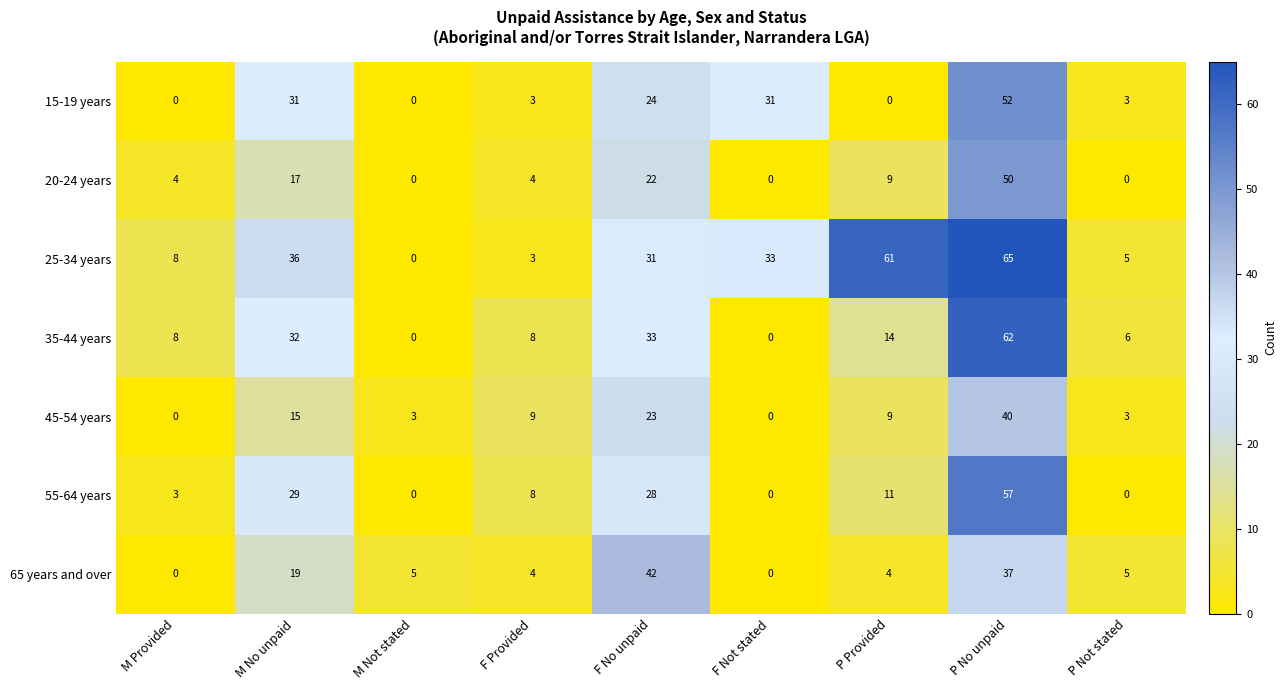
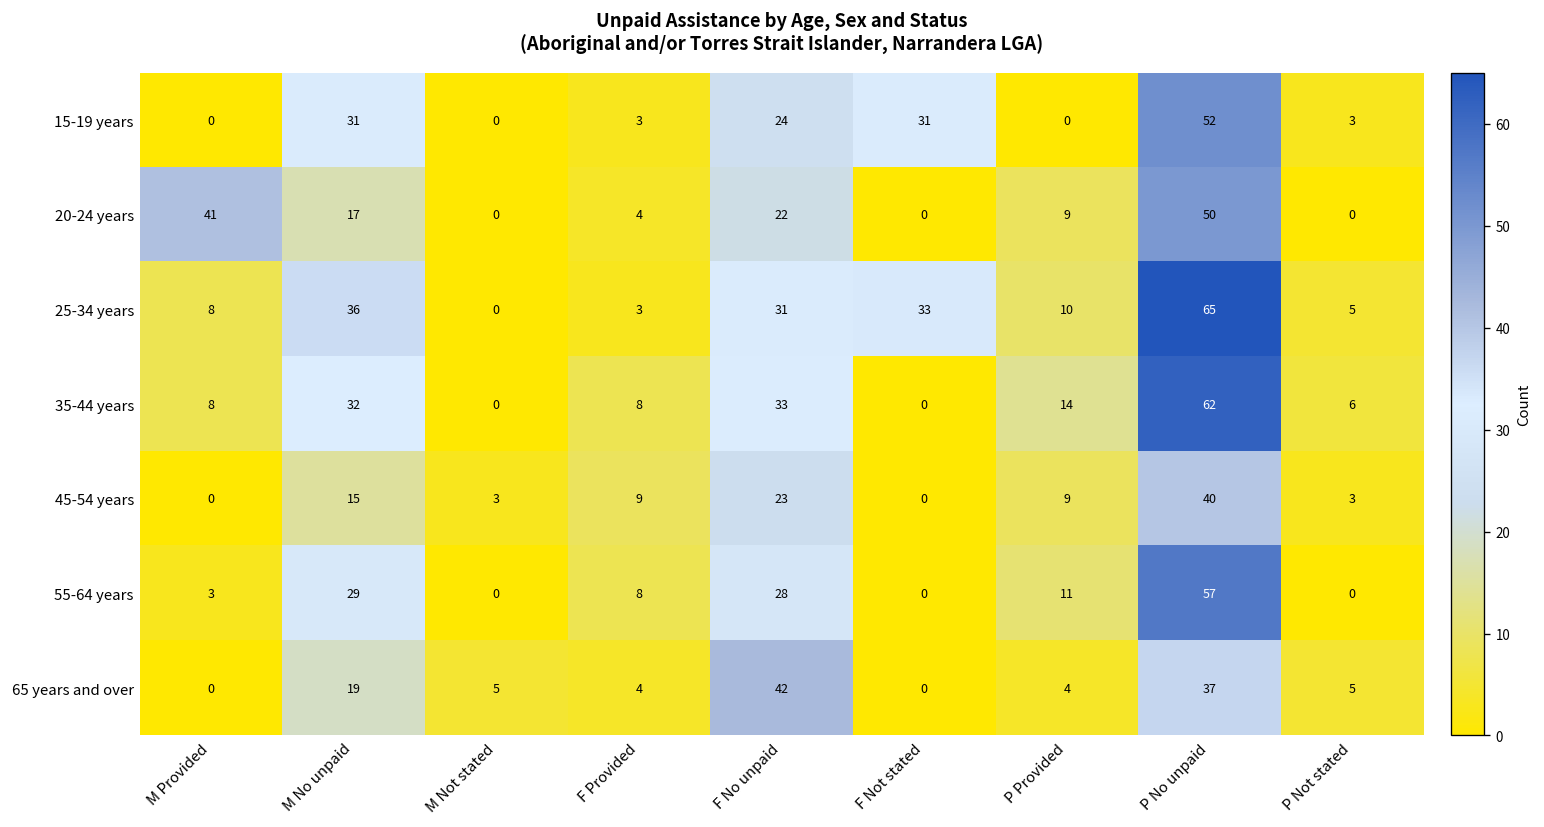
  {
    "15-19 years": {
      "M Provided": 0,
      "M No unpaid": 31,
      "M Not stated": 0,
      "F Provided": 3,
      "F No unpaid": 24,
      "F Not stated": 31,
      "P Provided": 0,
      "P No unpaid": 52,
      "P Not stated": 3
    },
    "20-24 years": {
-     "M Provided": 4,
+     "M Provided": 41,
      "M No unpaid": 17,
      "M Not stated": 0,
      "F Provided": 4,
      "F No unpaid": 22,
      "F Not stated": 0,
      "P Provided": 9,
      "P No unpaid": 50,
      "P Not stated": 0
    },
    "25-34 years": {
      "M Provided": 8,
      "M No unpaid": 36,
      "M Not stated": 0,
      "F Provided": 3,
      "F No unpaid": 31,
      "F Not stated": 33,
-     "P Provided": 61,
+     "P Provided": 10,
      "P No unpaid": 65,
      "P Not stated": 5
    },
    "35-44 years": {
      "M Provided": 8,
      "M No unpaid": 32,
      "M Not stated": 0,
      "F Provided": 8,
      "F No unpaid": 33,
      "F Not stated": 0,
      "P Provided": 14,
      "P No unpaid": 62,
      "P Not stated": 6
    },
    "45-54 years": {
      "M Provided": 0,
      "M No unpaid": 15,
      "M Not stated": 3,
      "F Provided": 9,
      "F No unpaid": 23,
      "F Not stated": 0,
      "P Provided": 9,
      "P No unpaid": 40,
      "P Not stated": 3
    },
    "55-64 years": {
      "M Provided": 3,
      "M No unpaid": 29,
      "M Not stated": 0,
      "F Provided": 8,
      "F No unpaid": 28,
      "F Not stated": 0,
      "P Provided": 11,
      "P No unpaid": 57,
      "P Not stated": 0
    },
    "65 years and over": {
      "M Provided": 0,
      "M No unpaid": 19,
      "M Not stated": 5,
      "F Provided": 4,
      "F No unpaid": 42,
      "F Not stated": 0,
      "P Provided": 4,
      "P No unpaid": 37,
      "P Not stated": 5
    }
  }
